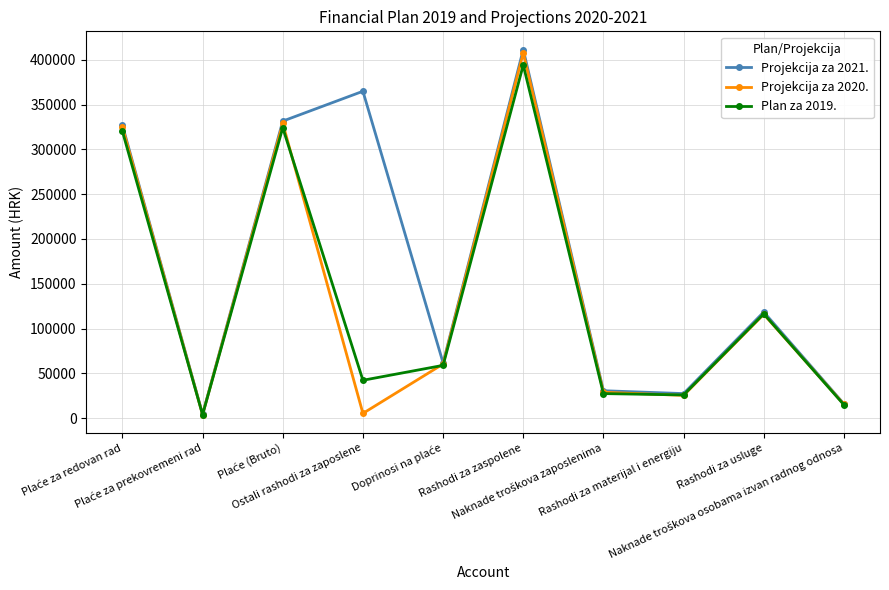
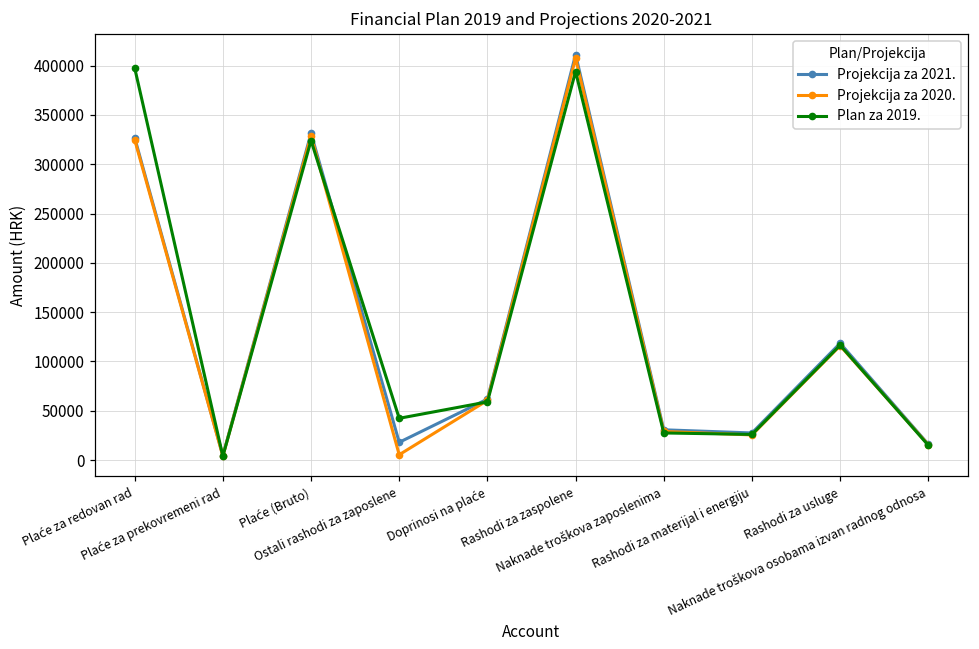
  {
    "Projekcija za 2021.": {
-     "Ostali rashodi za zaposlene": 360000,
+     "Ostali rashodi za zaposlene": 20000,
      "Rashodi za zaspolene": 410000
    },
    "Projekcija za 2020.": {
      "Ostali rashodi za zaposlene": 10000,
      "Rashodi za zaspolene": 410000
    },
    "Plan za 2019.": {
-     "Plaće za redovan rad": 320000,
+     "Plaće za redovan rad": 400000,
      "Plaće (Bruto)": 320000,
      "Ostali rashodi za zaposlene": 40000,
      "Rashodi za zaspolene": 390000
    }
  }
